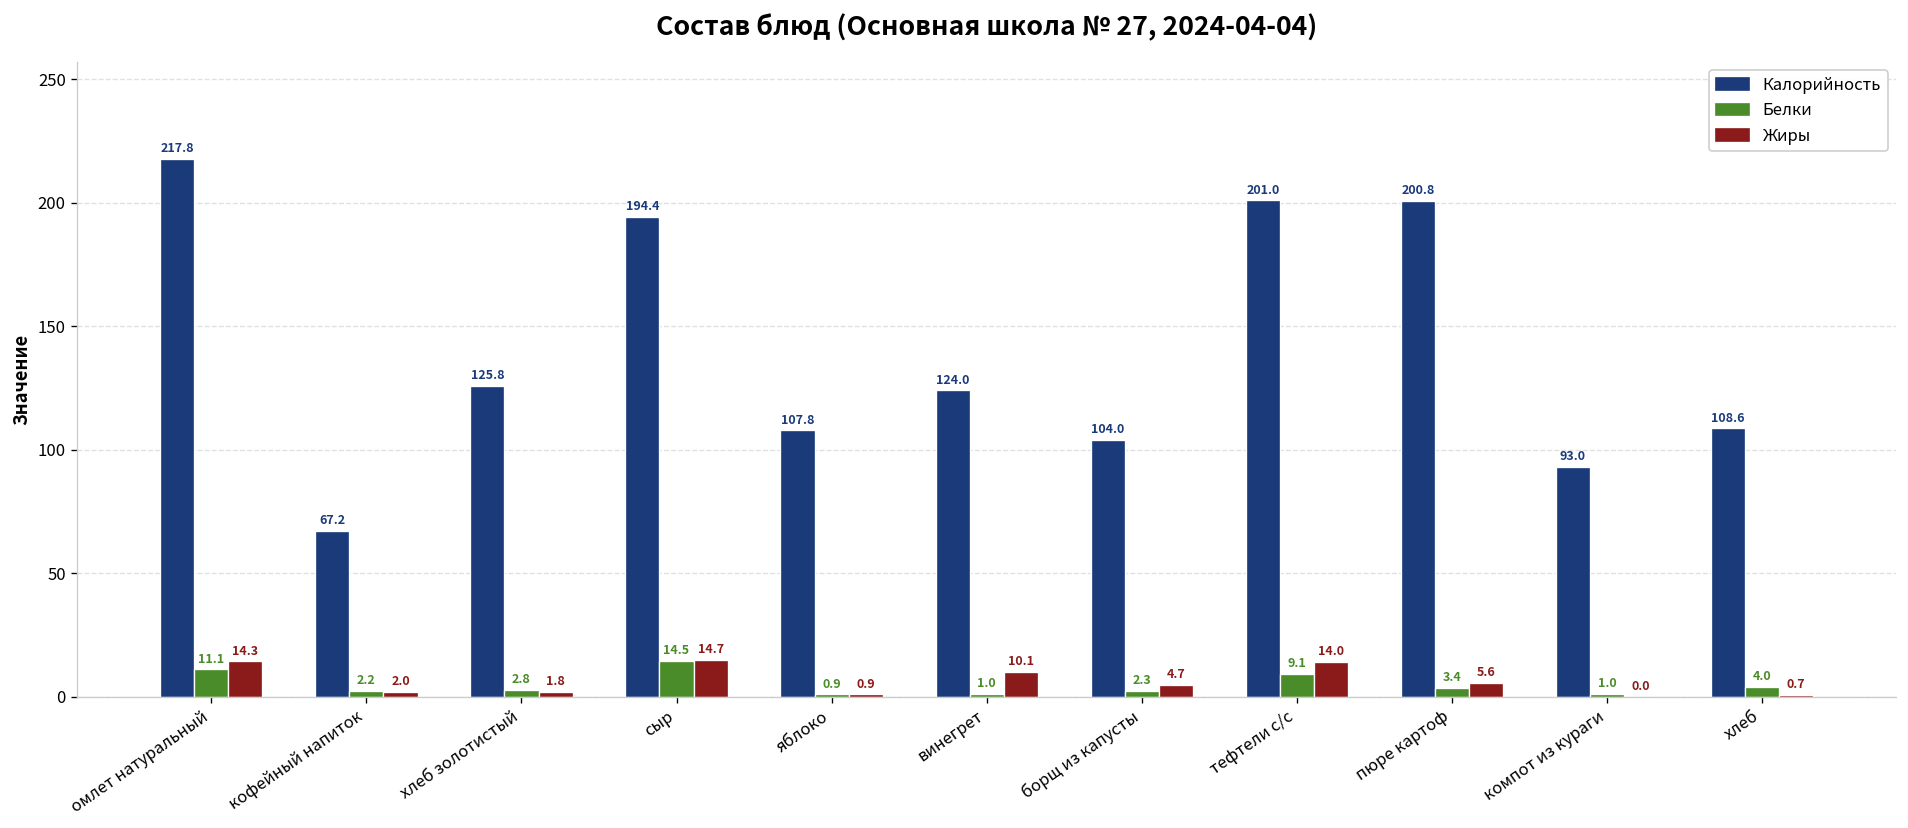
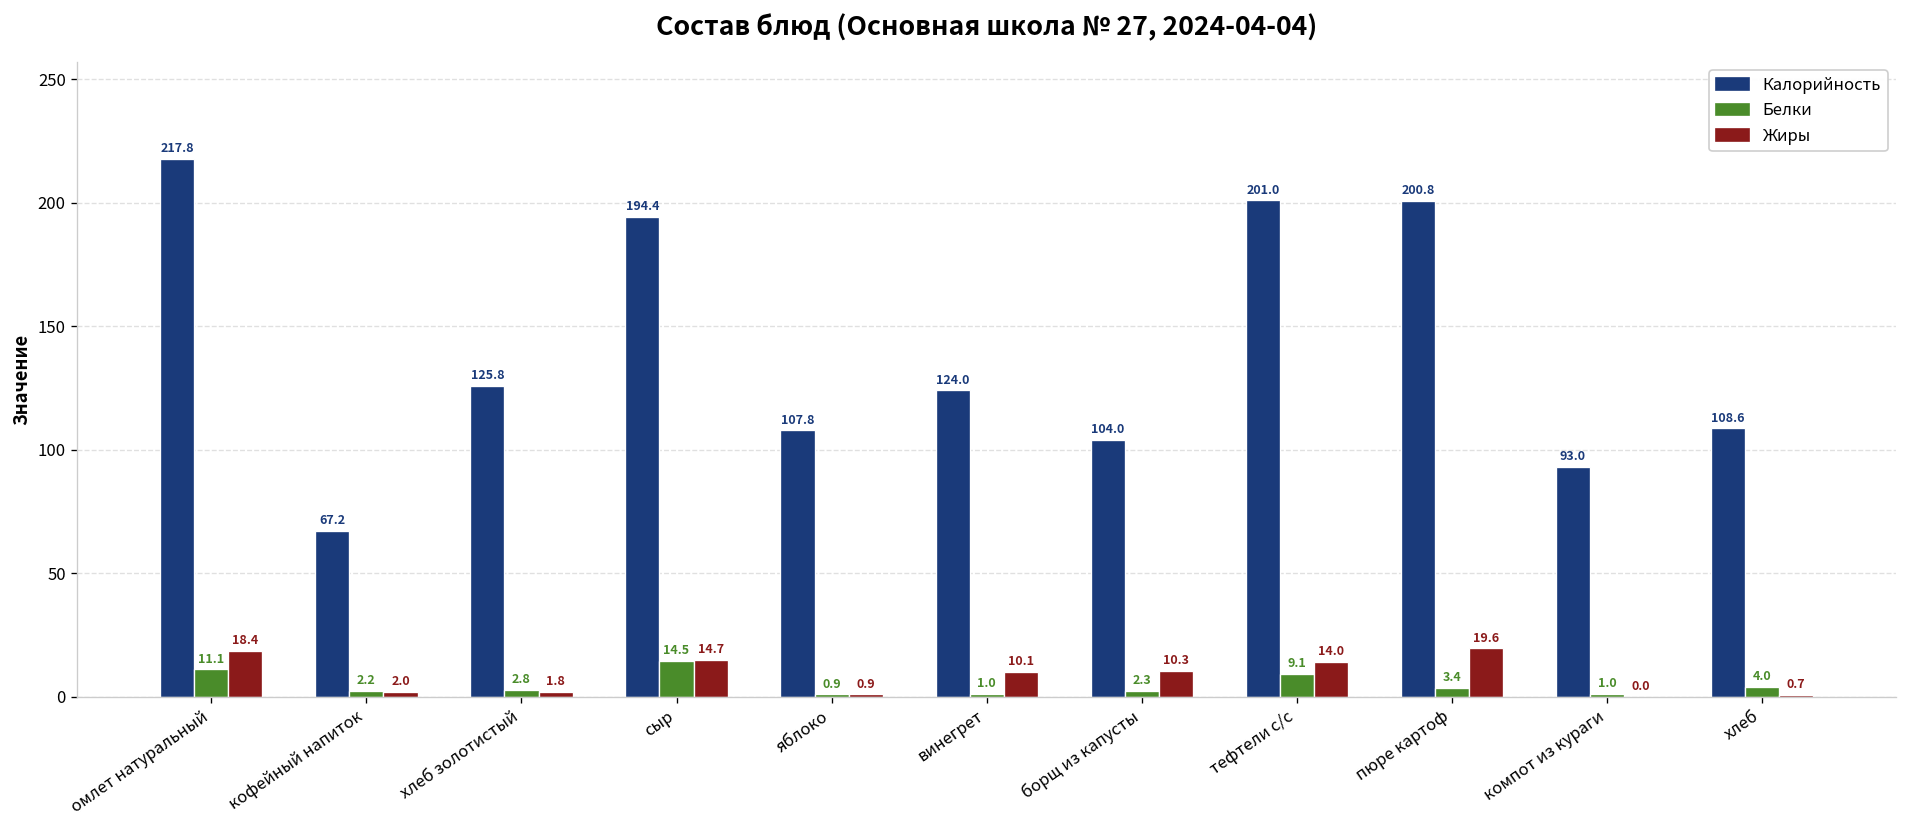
  {
    "Калорийность": {
      "омлет натуральный": 217.8,
      "кофейный напиток": 67.2,
      "хлеб золотистый": 125.8,
      "сыр": 194.4,
      "яблоко": 107.8,
      "винегрет": 124.0,
      "борщ из капусты": 104.0,
      "тефтели с/с": 201.0,
      "пюре картоф": 200.8,
      "компот из кураги": 93.0,
      "хлеб": 108.6
    },
    "Белки": {
      "омлет натуральный": 11.1,
      "кофейный напиток": 2.2,
      "хлеб золотистый": 2.8,
      "сыр": 14.5,
      "яблоко": 0.9,
      "винегрет": 1.0,
      "борщ из капусты": 2.3,
      "тефтели с/с": 9.1,
      "пюре картоф": 3.4,
      "компот из кураги": 1.0,
      "хлеб": 4.0
    },
    "Жиры": {
-     "омлет натуральный": 14.3,
+     "омлет натуральный": 18.4,
      "кофейный напиток": 2.0,
      "хлеб золотистый": 1.8,
      "сыр": 14.7,
      "яблоко": 0.9,
      "винегрет": 10.1,
-     "борщ из капусты": 4.7,
+     "борщ из капусты": 10.3,
      "тефтели с/с": 14.0,
-     "пюре картоф": 5.6,
+     "пюре картоф": 19.6,
      "компот из кураги": 0.0,
      "хлеб": 0.7
    }
  }
